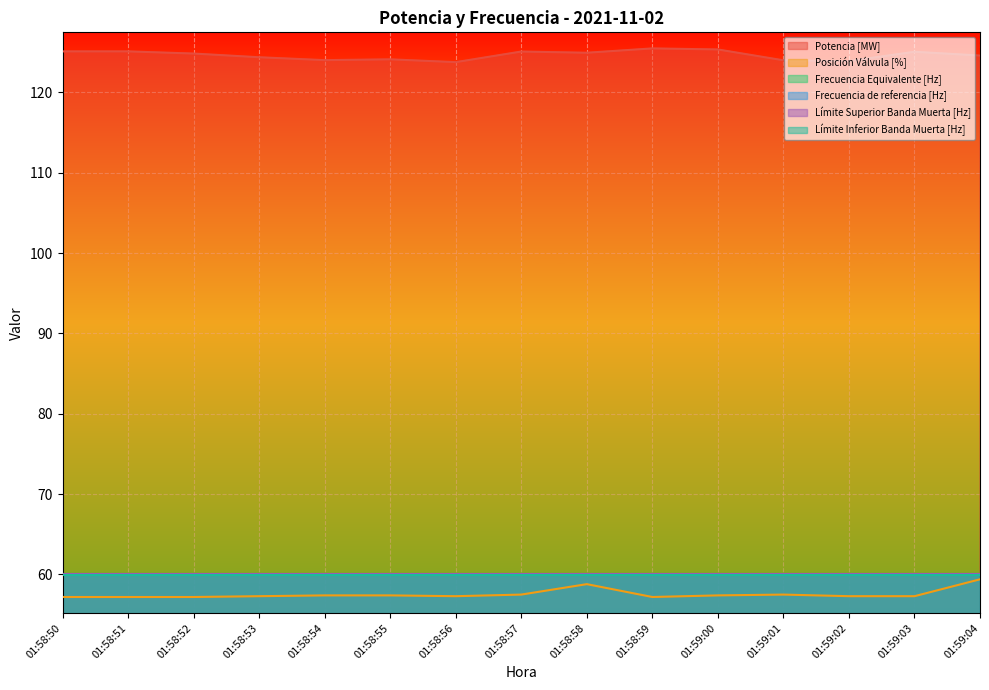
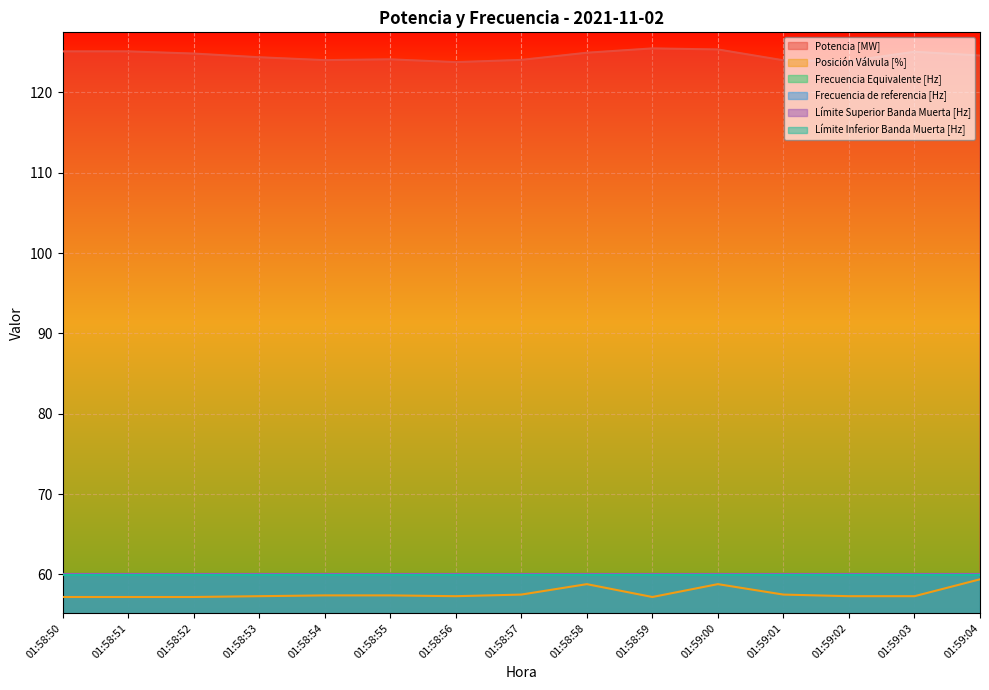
  {
    "Potencia [MW]": {
      "01:58:50": 125,
      "01:58:51": 125,
      "01:58:52": 125,
      "01:58:53": 124,
      "01:58:54": 124,
      "01:58:55": 124,
      "01:58:56": 124,
-     "01:58:57": 125,
+     "01:58:57": 124,
      "01:58:58": 125,
      "01:58:59": 125,
      "01:59:00": 125,
      "01:59:01": 124,
      "01:59:04": 125
    },
    "Posición Válvula [%]": {
      "01:58:50": 57,
      "01:58:51": 57,
      "01:58:52": 57,
      "01:58:53": 57,
      "01:58:54": 57,
      "01:58:55": 57,
      "01:58:56": 57,
      "01:58:57": 58,
      "01:58:58": 59,
      "01:58:59": 57,
-     "01:59:00": 57,
+     "01:59:00": 59,
      "01:59:01": 58,
      "01:59:02": 57,
      "01:59:03": 57,
      "01:59:04": 59
    }
  }
